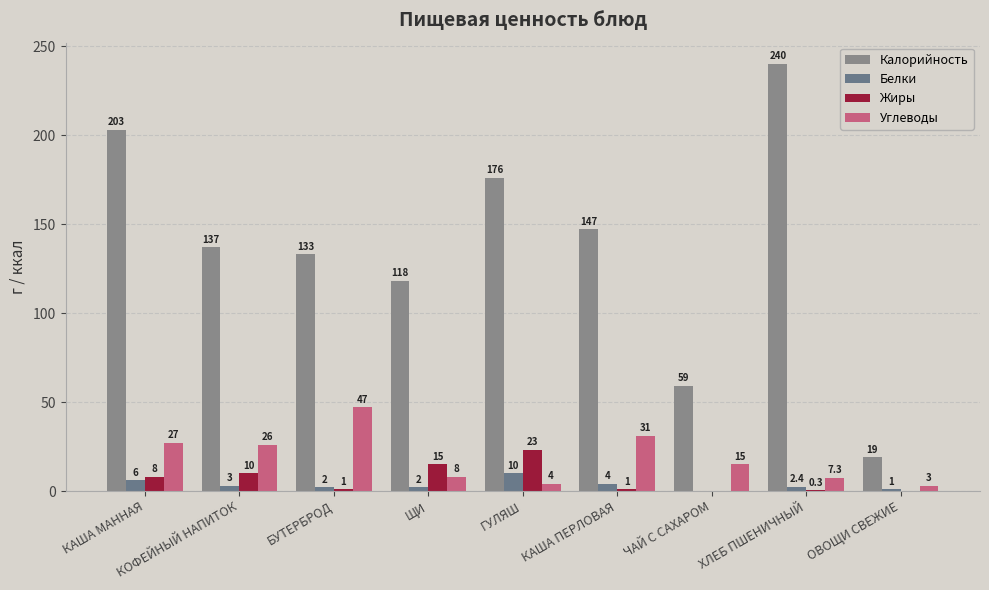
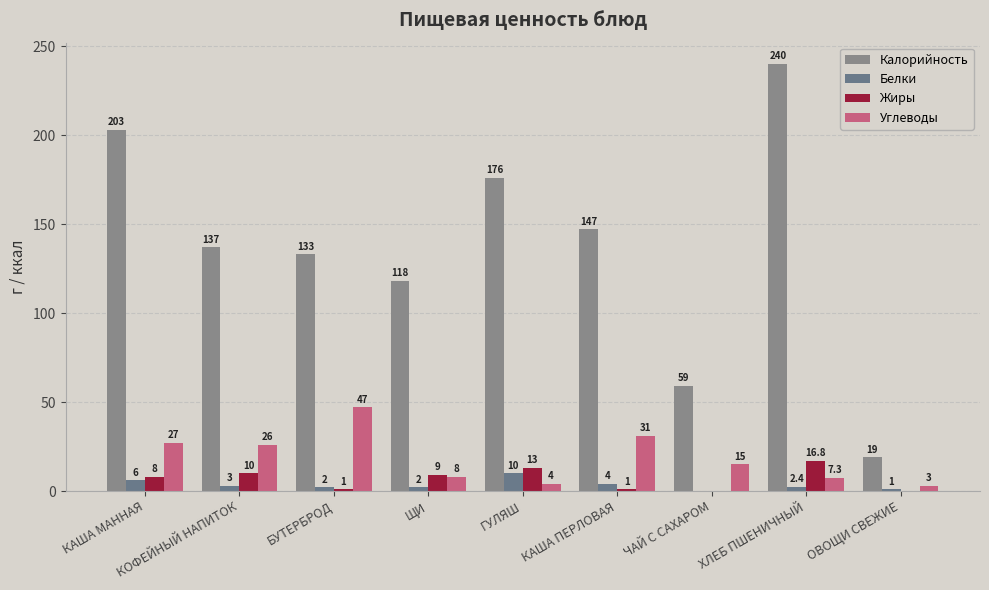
  {
    "Жиры": {
      "КАША МАННАЯ": 8,
      "КОФЕЙНЫЙ НАПИТОК": 10,
      "БУТЕРБРОД": 1,
-     "ЩИ": 15,
-     "ГУЛЯШ": 23,
+     "ЩИ": 9,
+     "ГУЛЯШ": 13,
      "КАША ПЕРЛОВАЯ": 1,
-     "ХЛЕБ ПШЕНИЧНЫЙ": 0.3
+     "ХЛЕБ ПШЕНИЧНЫЙ": 16.8
    },
    "Углеводы": {
      "КАША МАННАЯ": 27,
      "КОФЕЙНЫЙ НАПИТОК": 26,
      "БУТЕРБРОД": 47,
      "ЩИ": 8,
      "ГУЛЯШ": 4,
      "КАША ПЕРЛОВАЯ": 31,
      "ЧАЙ С САХАРОМ": 15,
      "ХЛЕБ ПШЕНИЧНЫЙ": 7.3,
      "ОВОЩИ СВЕЖИЕ": 3
    }
  }
